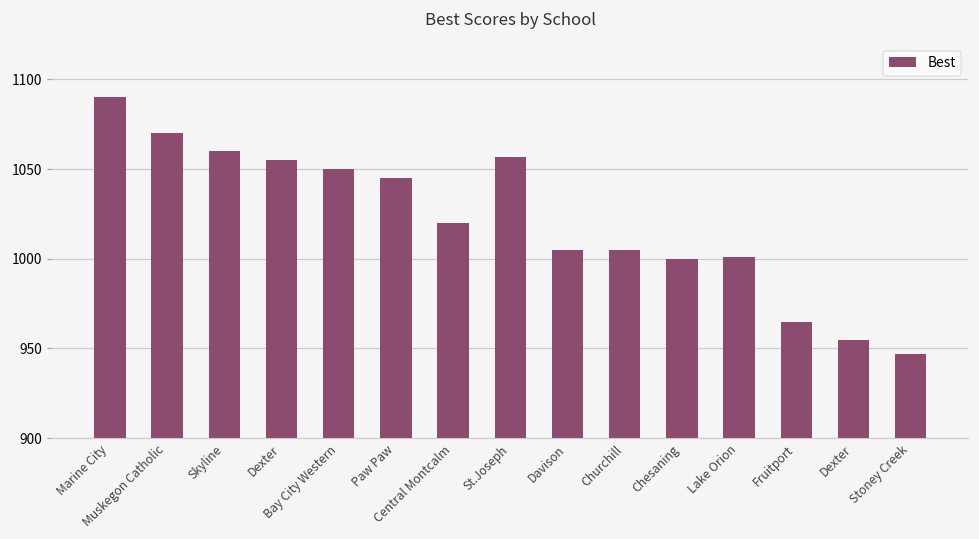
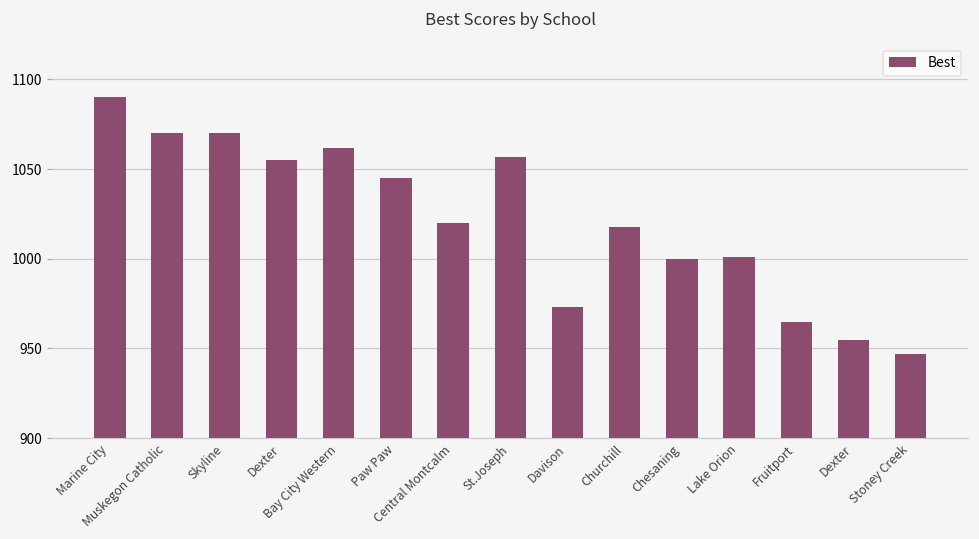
  {
    "Marine City": 1090,
    "Muskegon Catholic": 1070,
-   "Skyline": 1060,
-   "Bay City Western": 1050,
+   "Skyline": 1070,
+   "Bay City Western": 1062,
    "Paw Paw": 1045,
    "Central Montcalm": 1020,
    "St.Joseph": 1057,
-   "Davison": 1005,
-   "Churchill": 1005,
+   "Davison": 973,
+   "Churchill": 1018,
    "Chesaning": 1000,
    "Lake Orion": 1001,
    "Fruitport": 965,
    "Stoney Creek": 947
  }
